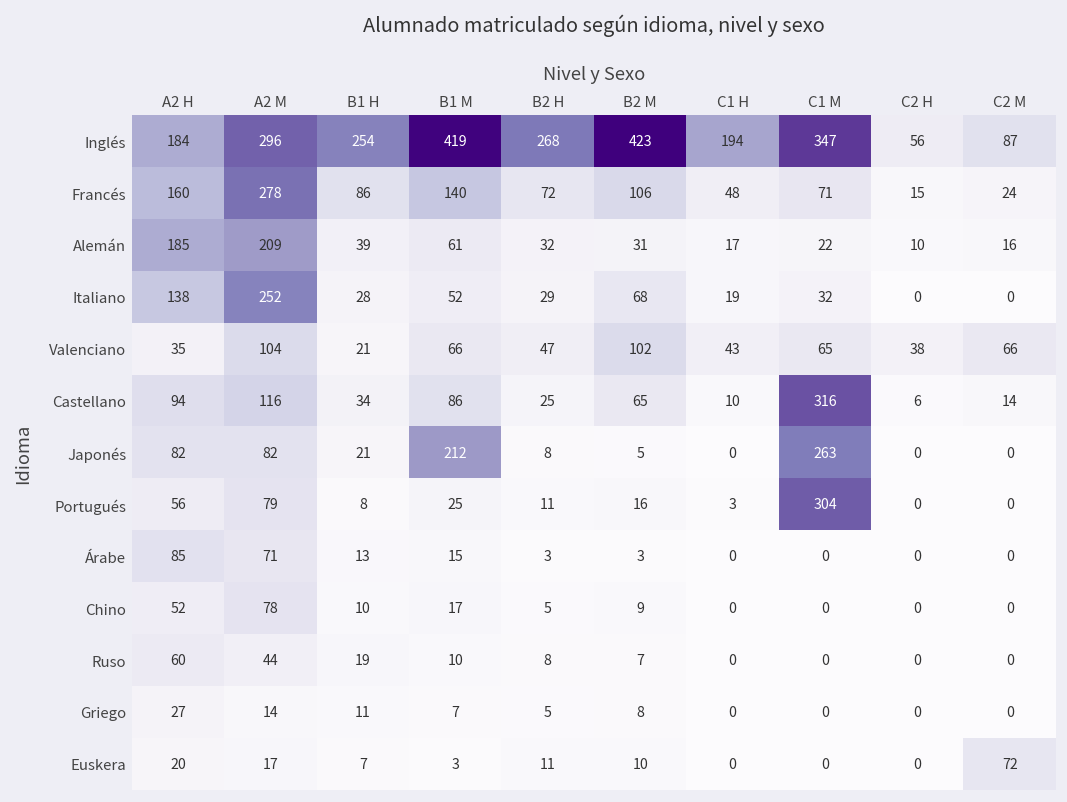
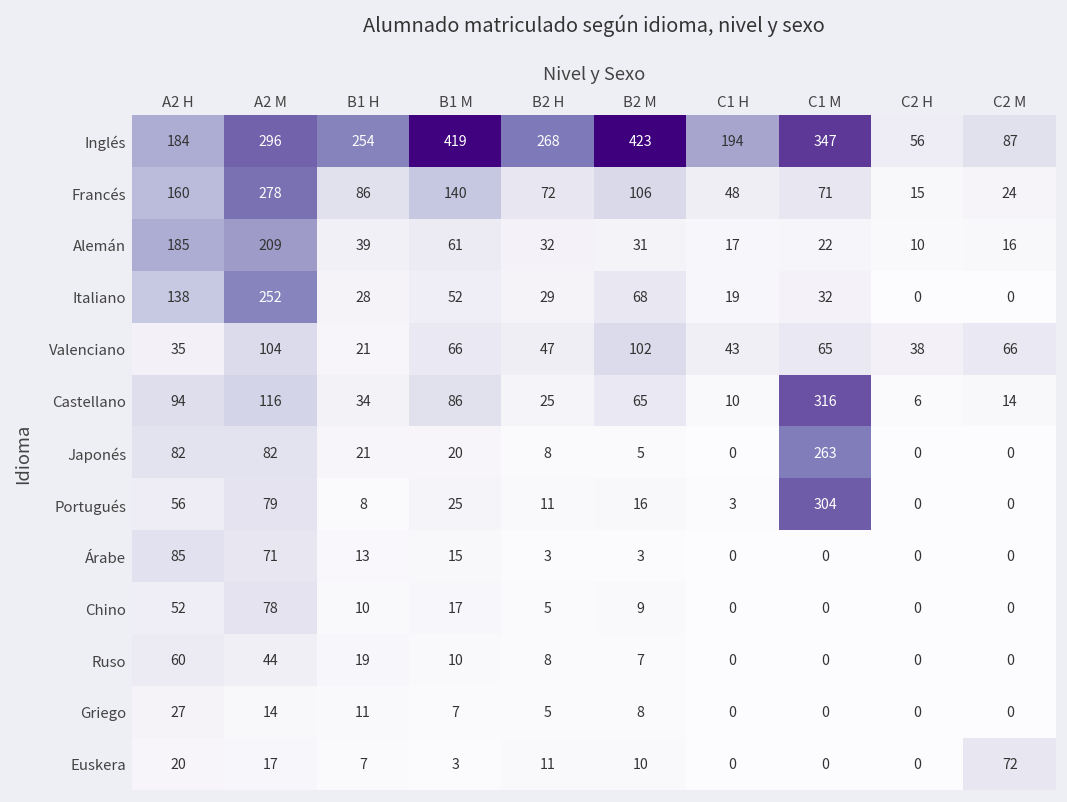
  {
    "Inglés": {
      "A2 H": 184,
      "A2 M": 296,
      "B1 H": 254,
      "B1 M": 419,
      "B2 H": 268,
      "B2 M": 423,
      "C1 H": 194,
      "C1 M": 347,
      "C2 H": 56,
      "C2 M": 87
    },
    "Francés": {
      "A2 H": 160,
      "A2 M": 278,
      "B1 H": 86,
      "B1 M": 140,
      "B2 H": 72,
      "B2 M": 106,
      "C1 H": 48,
      "C1 M": 71,
      "C2 H": 15,
      "C2 M": 24
    },
    "Alemán": {
      "A2 H": 185,
      "A2 M": 209,
      "B1 H": 39,
      "B1 M": 61,
      "B2 H": 32,
      "B2 M": 31,
      "C1 H": 17,
      "C1 M": 22,
      "C2 H": 10,
      "C2 M": 16
    },
    "Italiano": {
      "A2 H": 138,
      "A2 M": 252,
      "B1 H": 28,
      "B1 M": 52,
      "B2 H": 29,
      "B2 M": 68,
      "C1 H": 19,
      "C1 M": 32,
      "C2 H": 0,
      "C2 M": 0
    },
    "Valenciano": {
      "A2 H": 35,
      "A2 M": 104,
      "B1 H": 21,
      "B1 M": 66,
      "B2 H": 47,
      "B2 M": 102,
      "C1 H": 43,
      "C1 M": 65,
      "C2 H": 38,
      "C2 M": 66
    },
    "Castellano": {
      "A2 H": 94,
      "A2 M": 116,
      "B1 H": 34,
      "B1 M": 86,
      "B2 H": 25,
      "B2 M": 65,
      "C1 H": 10,
      "C1 M": 316,
      "C2 H": 6,
      "C2 M": 14
    },
    "Japonés": {
      "A2 H": 82,
      "A2 M": 82,
      "B1 H": 21,
-     "B1 M": 212,
+     "B1 M": 20,
      "B2 H": 8,
      "B2 M": 5,
      "C1 H": 0,
      "C1 M": 263,
      "C2 H": 0,
      "C2 M": 0
    },
    "Portugués": {
      "A2 H": 56,
      "A2 M": 79,
      "B1 H": 8,
      "B1 M": 25,
      "B2 H": 11,
      "B2 M": 16,
      "C1 H": 3,
      "C1 M": 304,
      "C2 H": 0,
      "C2 M": 0
    },
    "Árabe": {
      "A2 H": 85,
      "A2 M": 71,
      "B1 H": 13,
      "B1 M": 15,
      "B2 H": 3,
      "B2 M": 3,
      "C1 H": 0,
      "C1 M": 0,
      "C2 H": 0,
      "C2 M": 0
    },
    "Chino": {
      "A2 H": 52,
      "A2 M": 78,
      "B1 H": 10,
      "B1 M": 17,
      "B2 H": 5,
      "B2 M": 9,
      "C1 H": 0,
      "C1 M": 0,
      "C2 H": 0,
      "C2 M": 0
    },
    "Ruso": {
      "A2 H": 60,
      "A2 M": 44,
      "B1 H": 19,
      "B1 M": 10,
      "B2 H": 8,
      "B2 M": 7,
      "C1 H": 0,
      "C1 M": 0,
      "C2 H": 0,
      "C2 M": 0
    },
    "Griego": {
      "A2 H": 27,
      "A2 M": 14,
      "B1 H": 11,
      "B1 M": 7,
      "B2 H": 5,
      "B2 M": 8,
      "C1 H": 0,
      "C1 M": 0,
      "C2 H": 0,
      "C2 M": 0
    },
    "Euskera": {
      "A2 H": 20,
      "A2 M": 17,
      "B1 H": 7,
      "B1 M": 3,
      "B2 H": 11,
      "B2 M": 10,
      "C1 H": 0,
      "C1 M": 0,
      "C2 H": 0,
      "C2 M": 72
    }
  }
